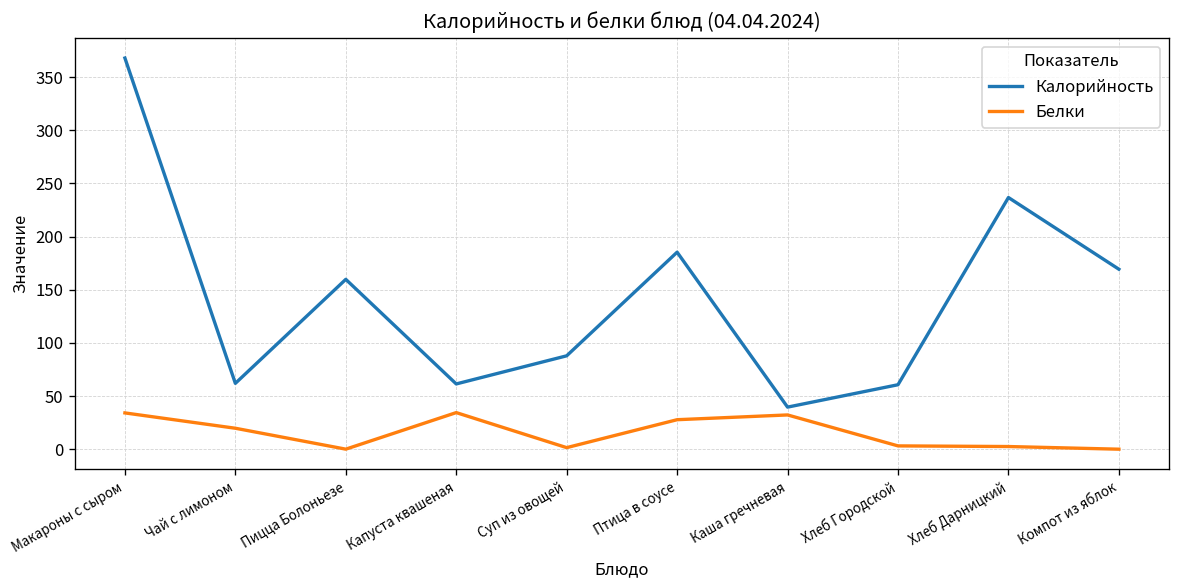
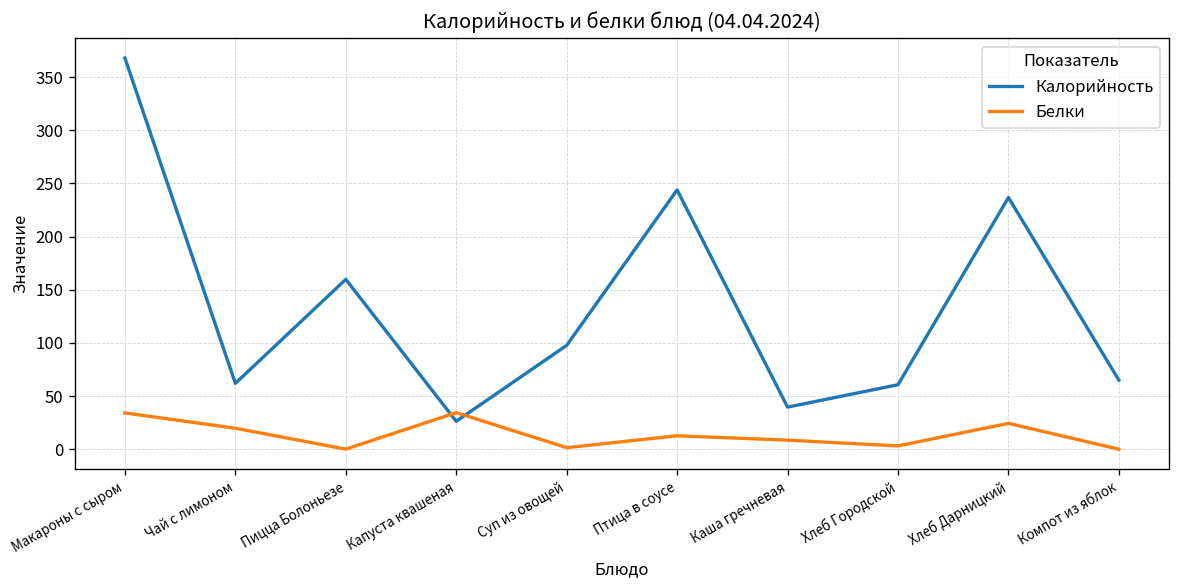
  {
    "Калорийность": {
      "Макароны с сыром": 370,
      "Чай с лимоном": 60,
      "Пицца Болоньезе": 160,
-     "Капуста квашеная": 60,
-     "Суп из овощей": 90,
-     "Птица в соусе": 190,
+     "Капуста квашеная": 30,
+     "Суп из овощей": 100,
+     "Птица в соусе": 240,
      "Каша гречневая": 40,
      "Хлеб Городской": 60,
      "Хлеб Дарницкий": 240,
-     "Компот из яблок": 170
+     "Компот из яблок": 70
    },
    "Белки": {
      "Макароны с сыром": 30,
      "Чай с лимоном": 20,
      "Пицца Болоньезе": 0,
      "Капуста квашеная": 30,
      "Суп из овощей": 0,
-     "Птица в соусе": 30,
-     "Каша гречневая": 30,
+     "Птица в соусе": 10,
+     "Каша гречневая": 10,
      "Хлеб Городской": 0,
-     "Хлеб Дарницкий": 0,
+     "Хлеб Дарницкий": 20,
      "Компот из яблок": 0
    }
  }
